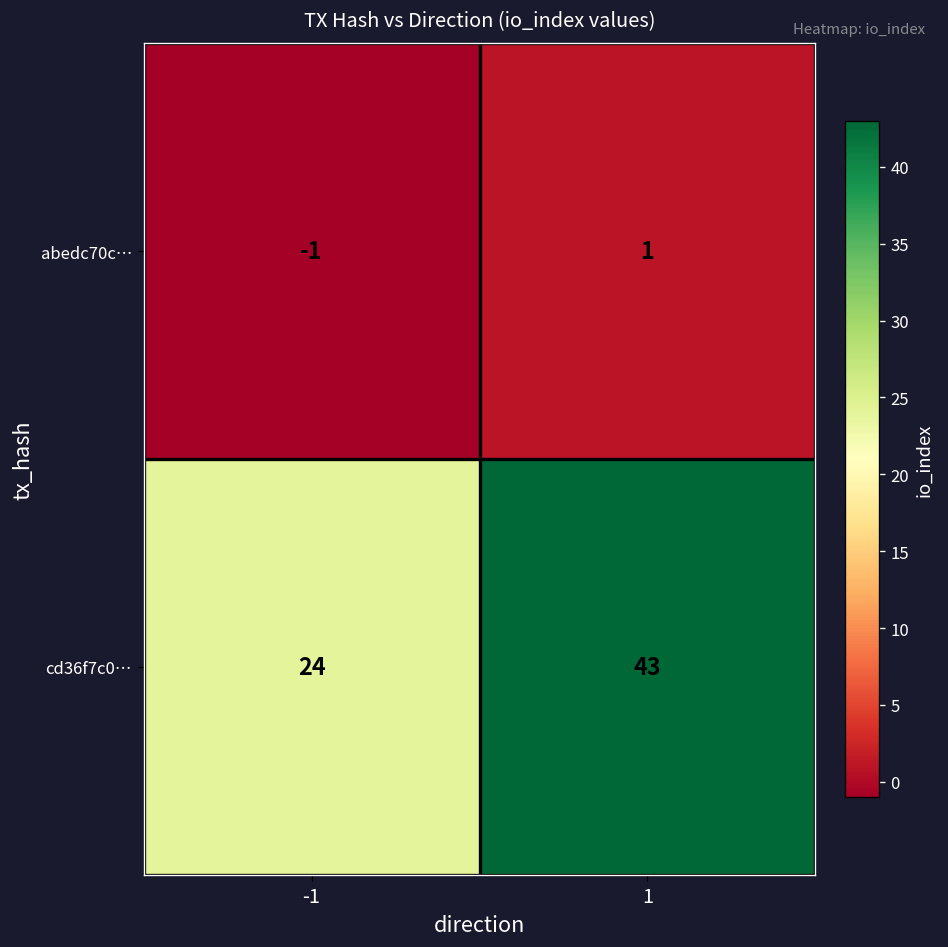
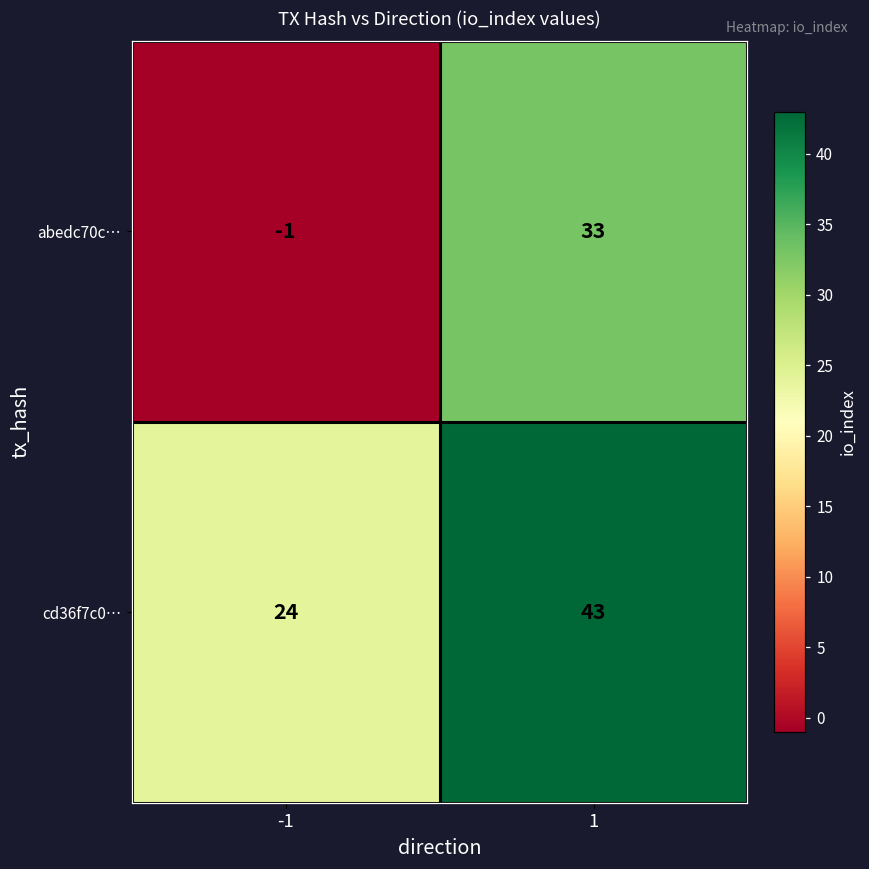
  {
    "abedc70c…": {
      "-1": -1,
-     "1": 1
+     "1": 33
    },
    "cd36f7c0…": {
      "-1": 24,
      "1": 43
    }
  }
